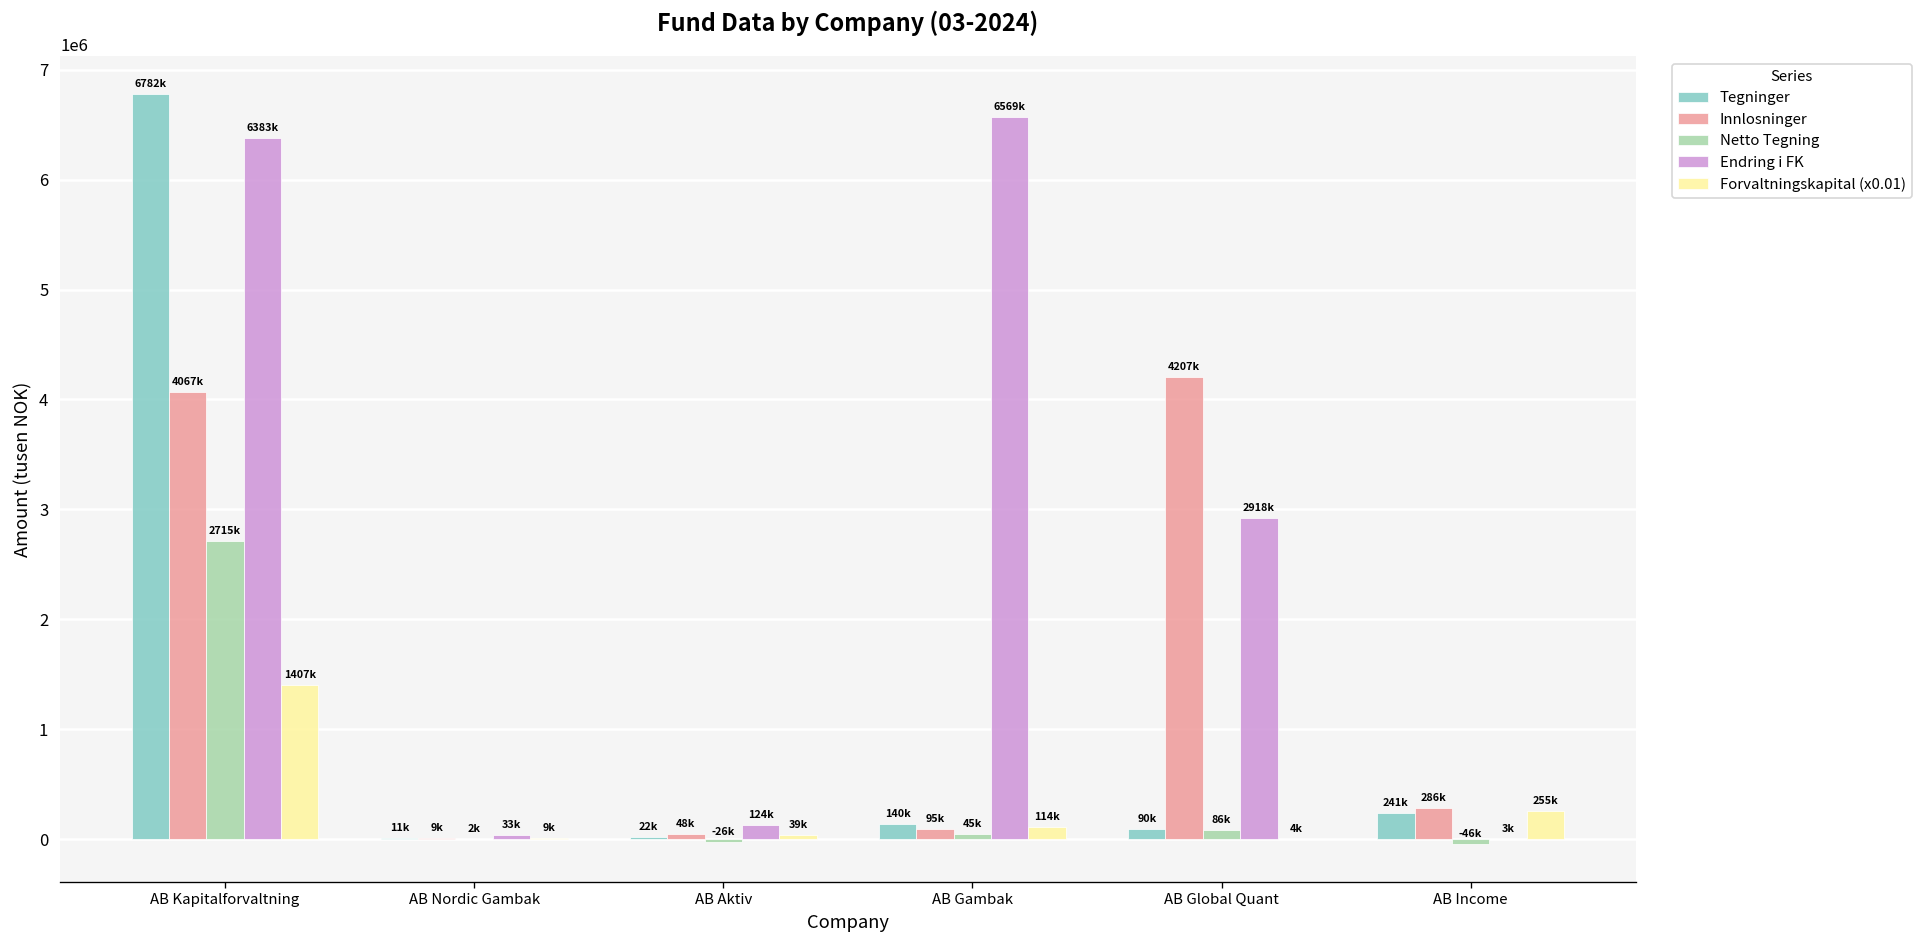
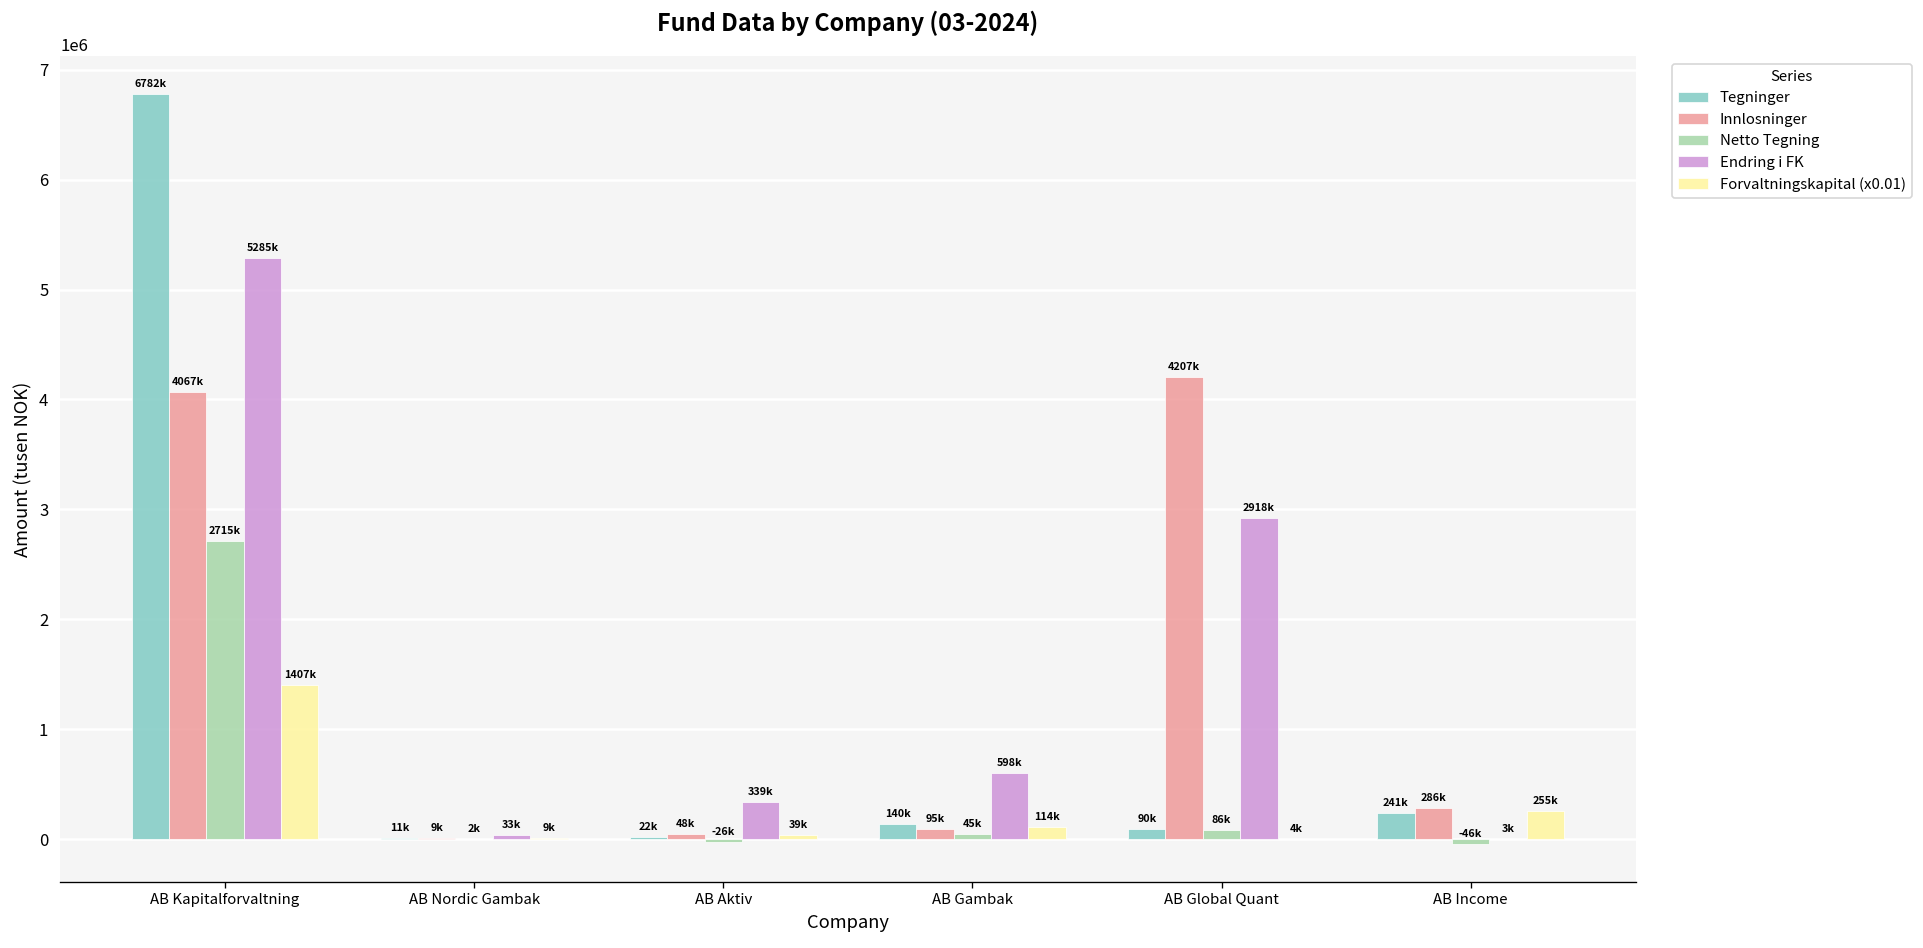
  {
    "Innlosninger": {
      "AB Kapitalforvaltning": "4067k",
      "AB Nordic Gambak": "9k",
      "AB Aktiv": "48k",
      "AB Gambak": "95k",
      "AB Global Quant": "4207k",
      "AB Income": "286k"
    },
    "Endring i FK": {
-     "AB Kapitalforvaltning": "6383k",
+     "AB Kapitalforvaltning": "5285k",
      "AB Nordic Gambak": "33k",
-     "AB Aktiv": "124k",
-     "AB Gambak": "6569k",
+     "AB Aktiv": "339k",
+     "AB Gambak": "598k",
      "AB Global Quant": "2918k",
      "AB Income": "3k"
    },
    "Forvaltningskapital (x0.01)": {
      "AB Kapitalforvaltning": "1407k",
      "AB Nordic Gambak": "9k",
      "AB Aktiv": "39k",
      "AB Gambak": "114k",
      "AB Global Quant": "4k",
      "AB Income": "255k"
    }
  }
